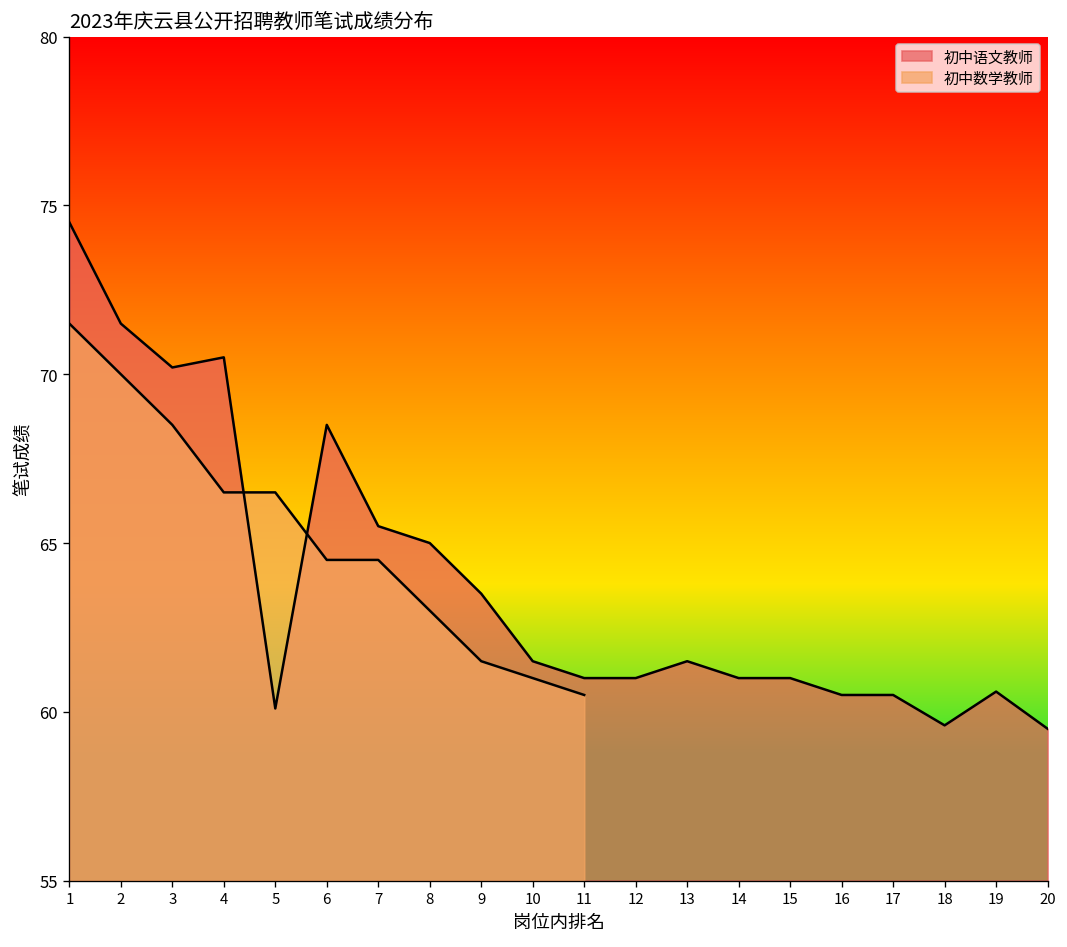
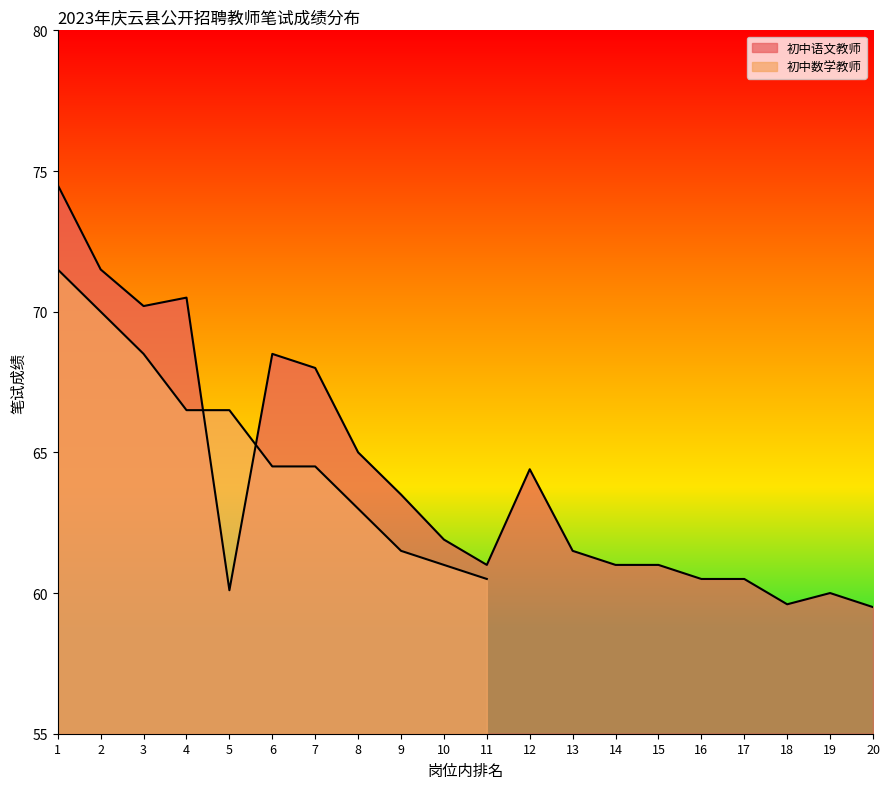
  {
    "初中语文教师": {
      "1": 74.5,
      "2": 71.5,
      "3": 70.2,
      "4": 70.5,
      "5": 60.1,
      "6": 68.5,
-     "7": 65.5,
+     "7": 68.0,
      "8": 65.0,
      "9": 63.5,
-     "10": 61.5,
+     "10": 61.9,
      "11": 61.0,
-     "12": 61.0,
+     "12": 64.4,
      "13": 61.5,
      "14": 61.0,
      "15": 61.0,
      "16": 60.5,
      "17": 60.5,
      "18": 59.6,
-     "19": 60.6,
+     "19": 60.0,
      "20": 59.5
    },
    "初中数学教师": {
      "1": 71.5,
      "2": 70.0,
      "3": 68.5,
      "4": 66.5,
      "5": 66.5,
      "6": 64.5,
      "7": 64.5,
      "8": 63.0,
      "9": 61.5,
      "10": 61.0,
      "11": 60.5
    }
  }
